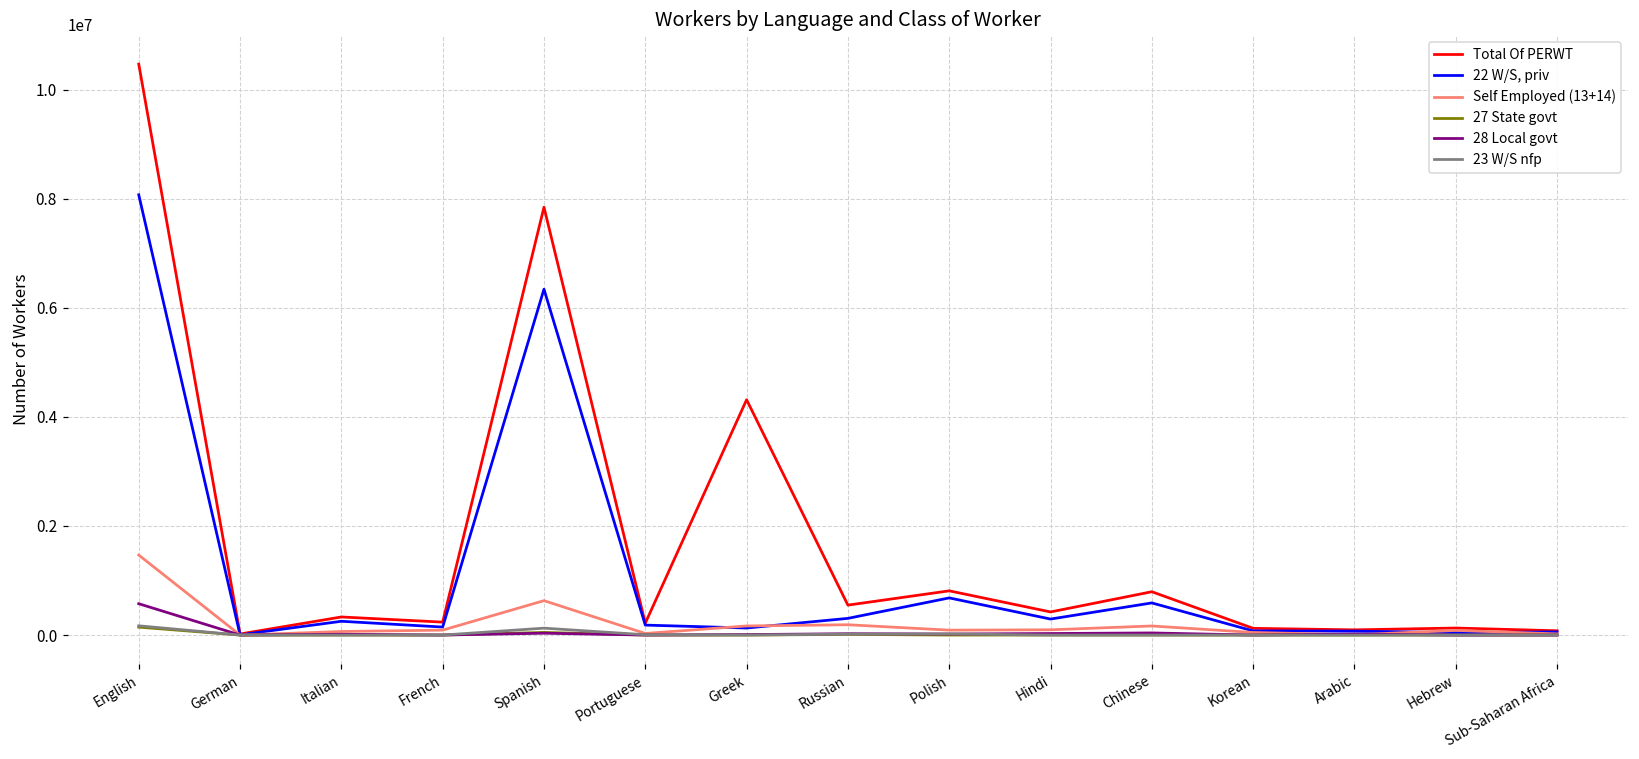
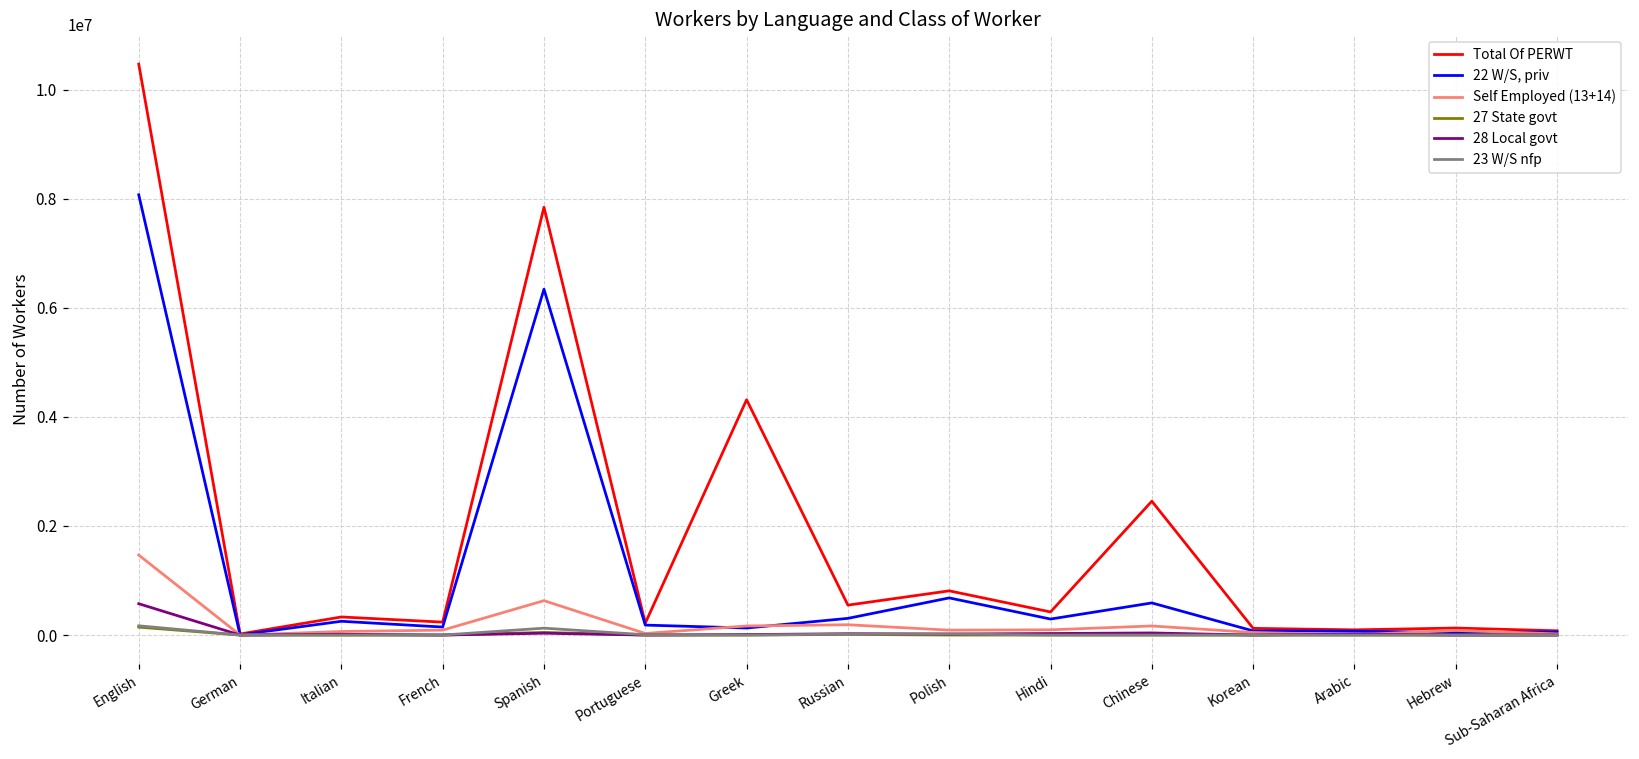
  {
    "Total Of PERWT": {
      "English": 10500000,
      "Italian": 300000,
      "French": 200000,
      "Spanish": 7800000,
      "Greek": 4300000,
      "Russian": 500000,
      "Polish": 800000,
      "Hindi": 400000,
-     "Chinese": 800000
+     "Chinese": 2500000
    },
    "22 W/S, priv": {
      "English": 8100000,
      "Italian": 300000,
      "French": 100000,
      "Spanish": 6300000,
      "Russian": 300000,
      "Polish": 700000,
      "Hindi": 300000,
      "Chinese": 600000
    },
    "Self Employed (13+14)": {
      "English": 1500000,
      "French": 100000,
      "Spanish": 600000,
      "Russian": 200000,
      "Polish": 100000,
      "Hindi": 100000,
      "Chinese": 200000
    },
    "28 Local govt": {
      "English": 600000
    },
    "23 W/S nfp": {
      "Spanish": 100000
    }
  }
